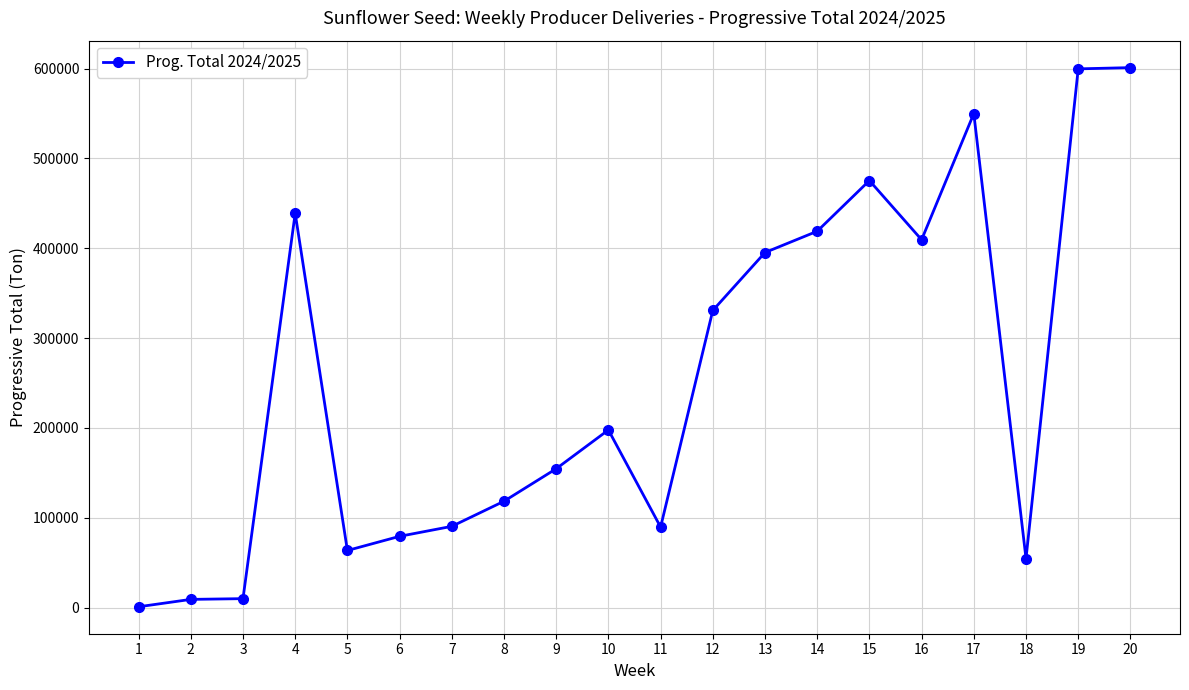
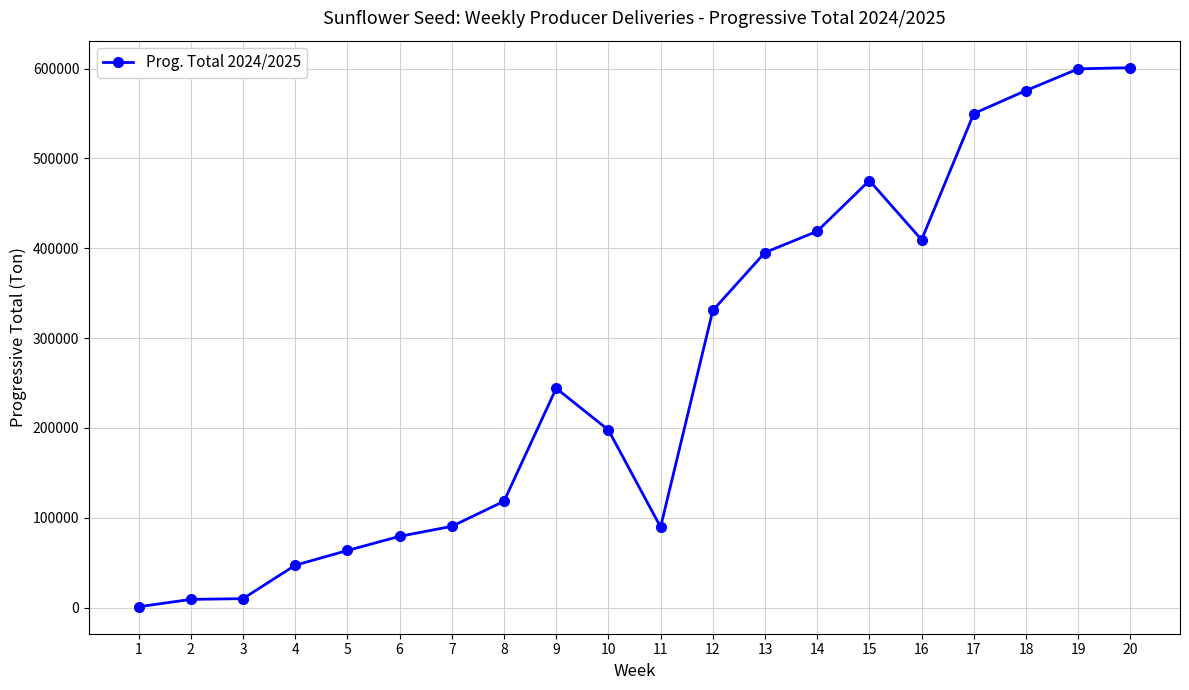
  {
    "1": 0,
    "2": 10000,
    "3": 10000,
-   "4": 440000,
+   "4": 50000,
    "5": 60000,
    "6": 80000,
    "7": 90000,
    "8": 120000,
-   "9": 150000,
+   "9": 240000,
    "10": 200000,
    "11": 90000,
    "12": 330000,
    "13": 400000,
    "14": 420000,
    "15": 480000,
    "16": 410000,
    "17": 550000,
-   "18": 50000,
+   "18": 580000,
    "19": 600000,
    "20": 600000
  }
